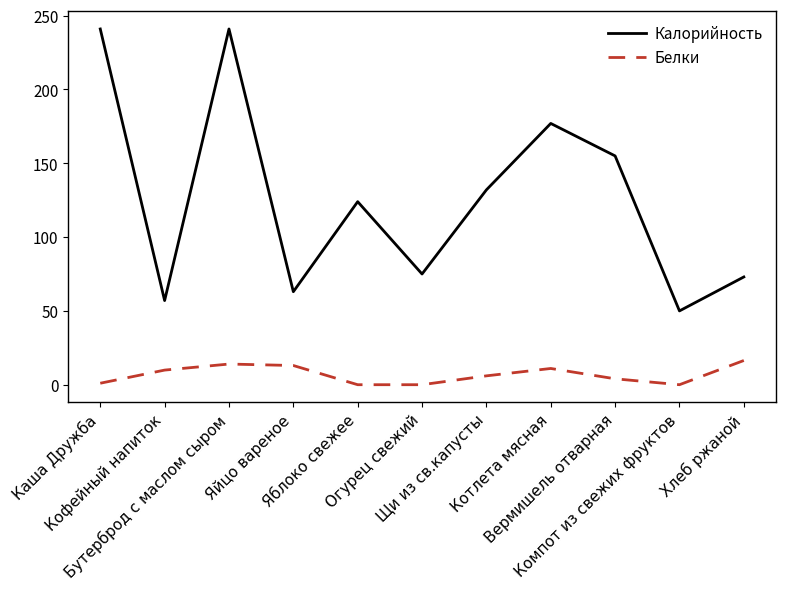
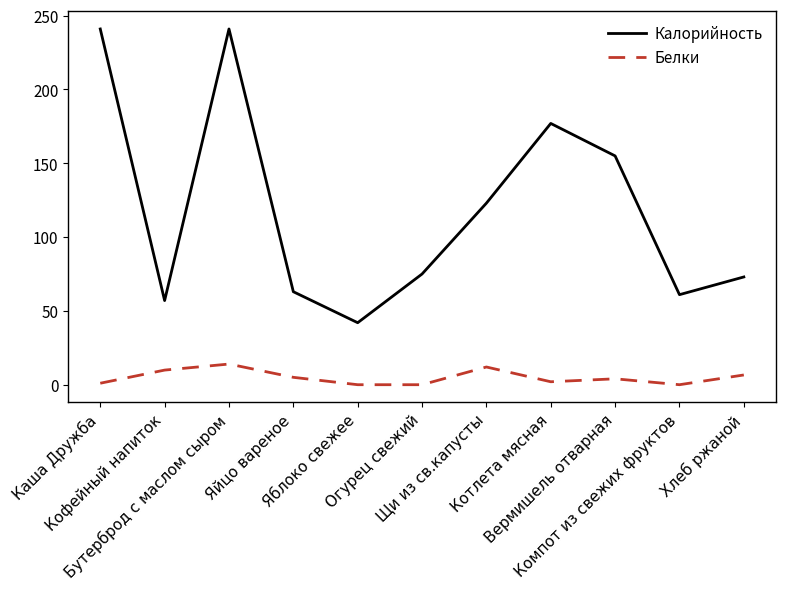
  {
    "Калорийность": {
      "Каша Дружба": 241,
      "Кофейный напиток": 57,
      "Бутерброд с маслом сыром": 241,
      "Яйцо вареное": 63,
-     "Яблоко свежее": 124,
+     "Яблоко свежее": 42,
      "Огурец свежий": 75,
-     "Щи из св.капусты": 132,
+     "Щи из св.капусты": 123,
      "Котлета мясная": 177,
      "Вермишель отварная": 155,
-     "Компот из свежих фруктов": 50,
+     "Компот из свежих фруктов": 61,
      "Хлеб ржаной": 73
    },
    "Белки": {
      "Каша Дружба": 1,
      "Кофейный напиток": 10,
      "Бутерброд с маслом сыром": 14,
-     "Яйцо вареное": 13,
+     "Яйцо вареное": 5,
      "Яблоко свежее": 0,
      "Огурец свежий": 0,
-     "Щи из св.капусты": 6,
-     "Котлета мясная": 11,
+     "Щи из св.капусты": 12,
+     "Котлета мясная": 2,
      "Вермишель отварная": 4,
      "Компот из свежих фруктов": 0,
-     "Хлеб ржаной": 16
+     "Хлеб ржаной": 7
    }
  }
